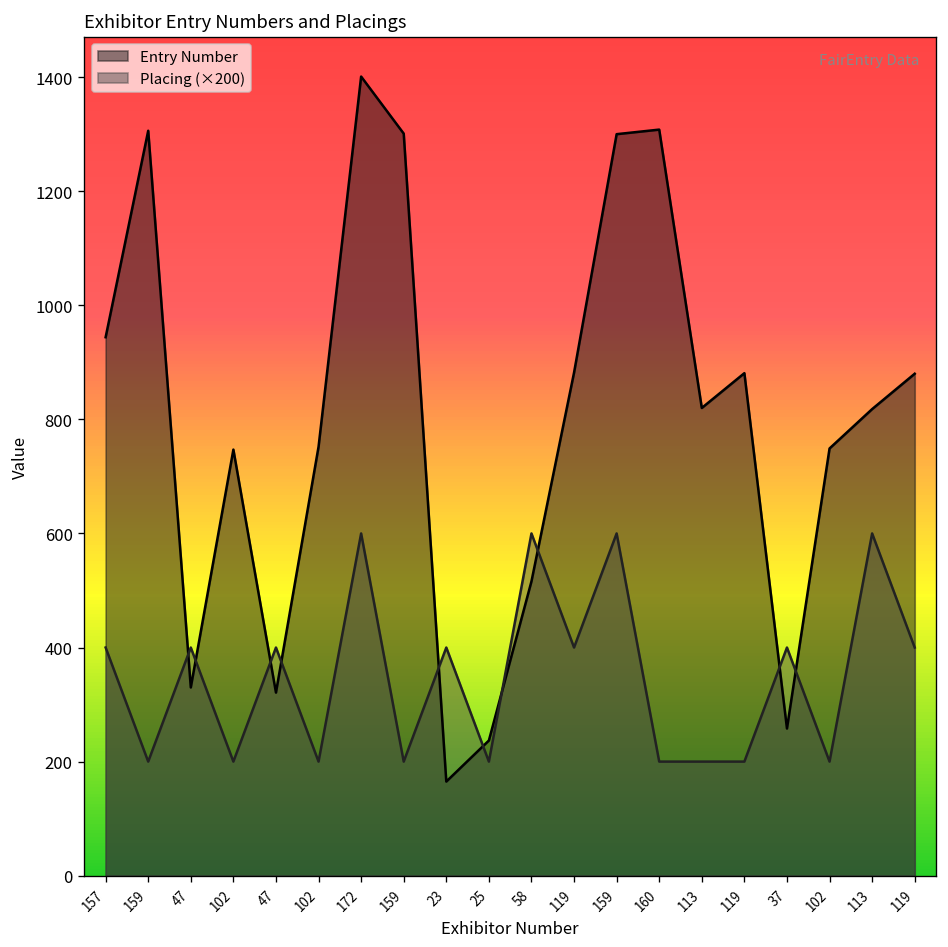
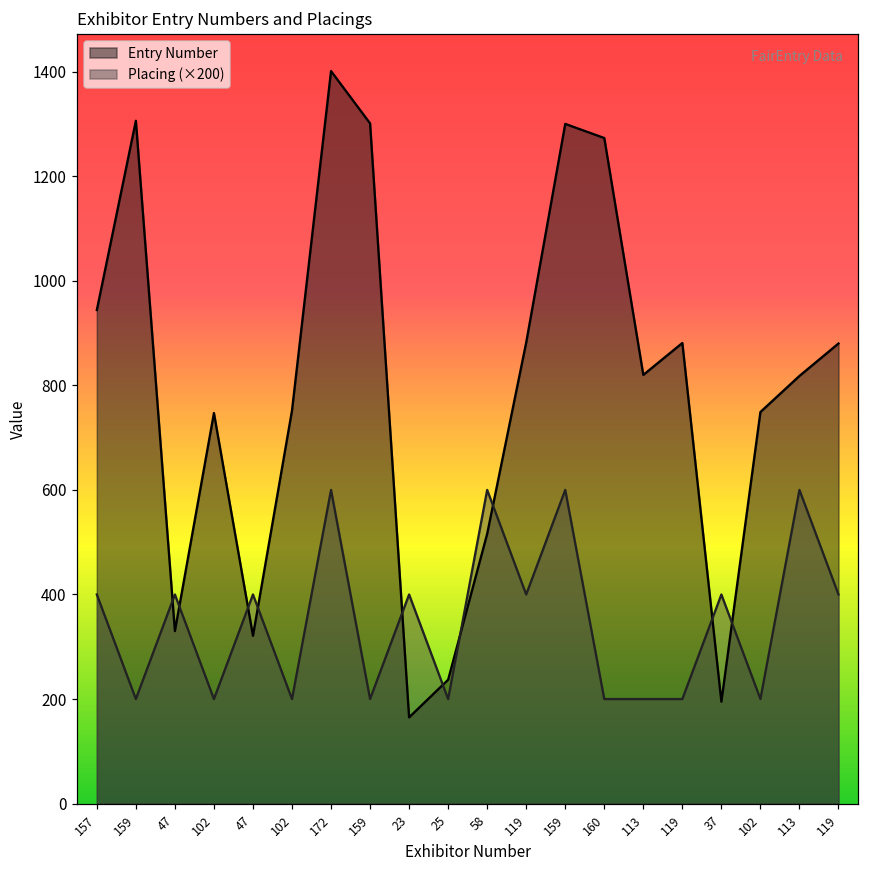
  {
    "Entry Number": {
      "157": 940,
      "172": 1400,
      "23": 170,
      "25": 240,
      "58": 520,
-     "160": 1310,
-     "37": 260
+     "160": 1270,
+     "37": 200
    },
    "Placing (×200)": {
      "157": 400,
      "172": 600,
      "23": 400,
      "25": 200,
      "58": 600,
      "160": 200,
      "37": 400
    }
  }
